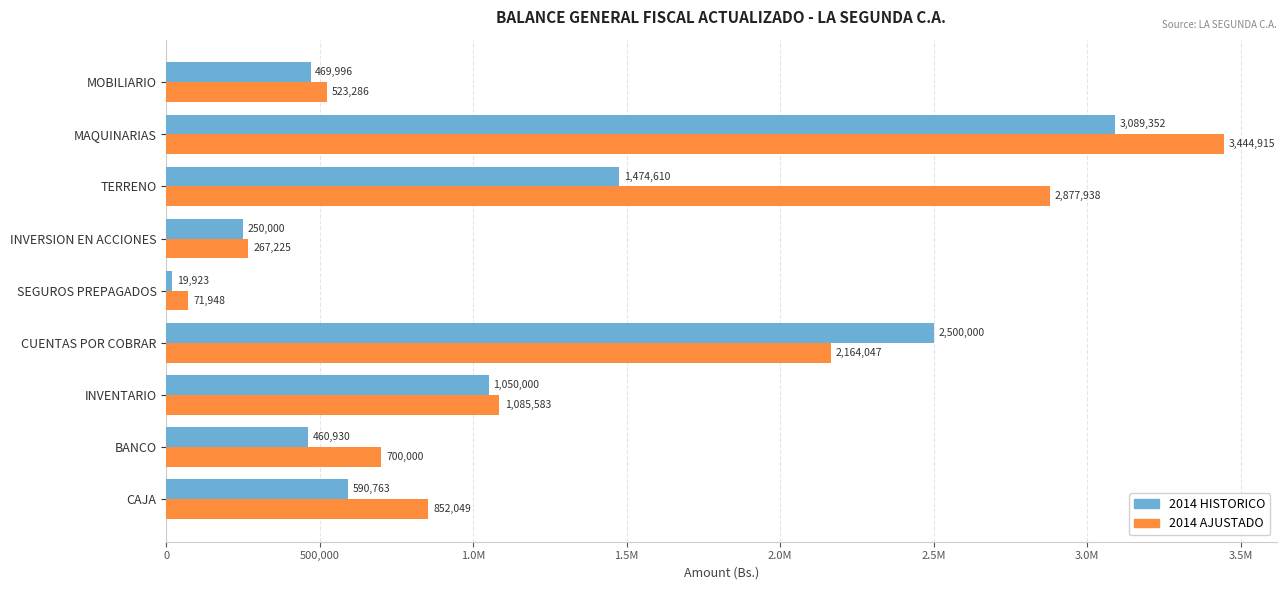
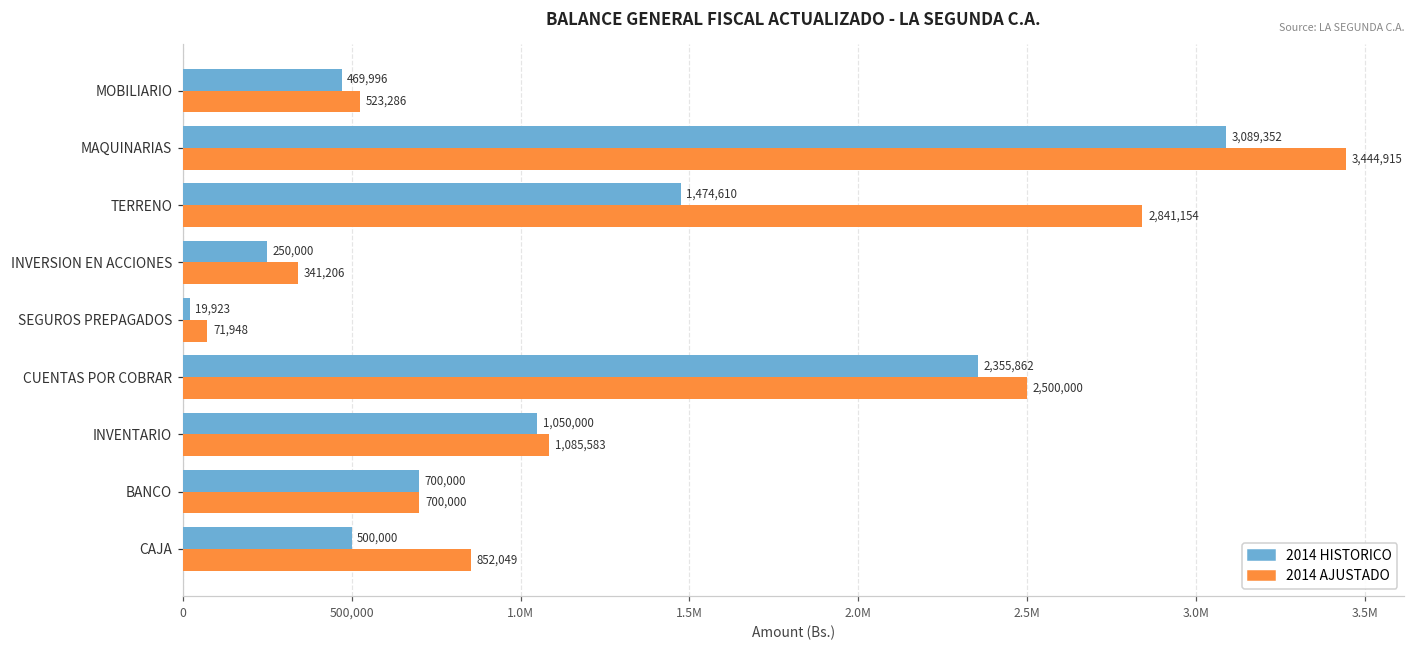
  {
    "2014 HISTORICO": {
      "MOBILIARIO": "469,996",
      "MAQUINARIAS": "3,089,352",
      "TERRENO": "1,474,610",
      "INVERSION EN ACCIONES": "250,000",
      "SEGUROS PREPAGADOS": "19,923",
-     "CUENTAS POR COBRAR": "2,500,000",
+     "CUENTAS POR COBRAR": "2,355,862",
      "INVENTARIO": "1,050,000",
-     "BANCO": "460,930",
-     "CAJA": "590,763"
+     "BANCO": "700,000",
+     "CAJA": "500,000"
    },
    "2014 AJUSTADO": {
      "MOBILIARIO": "523,286",
      "MAQUINARIAS": "3,444,915",
-     "TERRENO": "2,877,938",
-     "INVERSION EN ACCIONES": "267,225",
+     "TERRENO": "2,841,154",
+     "INVERSION EN ACCIONES": "341,206",
      "SEGUROS PREPAGADOS": "71,948",
-     "CUENTAS POR COBRAR": "2,164,047",
+     "CUENTAS POR COBRAR": "2,500,000",
      "INVENTARIO": "1,085,583",
      "BANCO": "700,000",
      "CAJA": "852,049"
    }
  }
